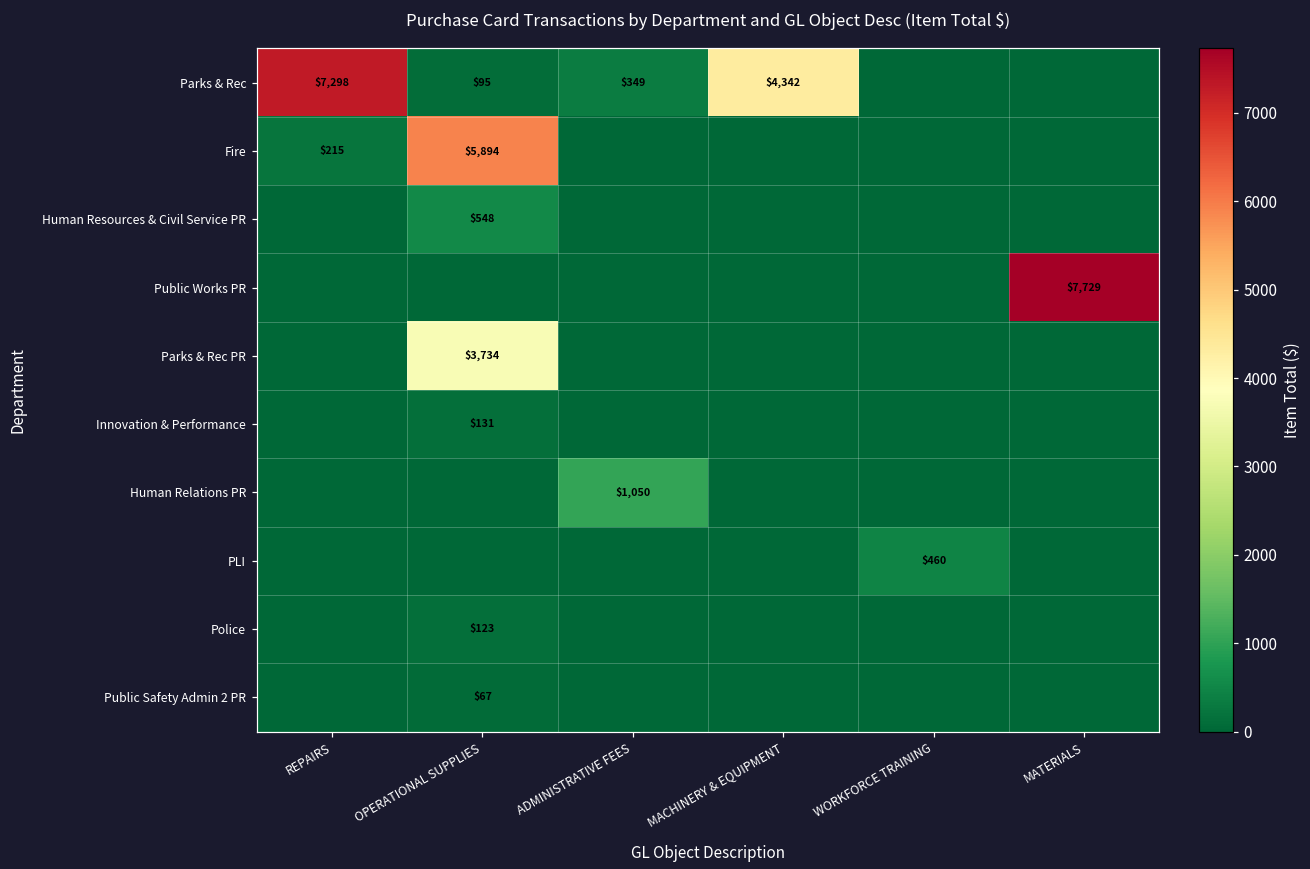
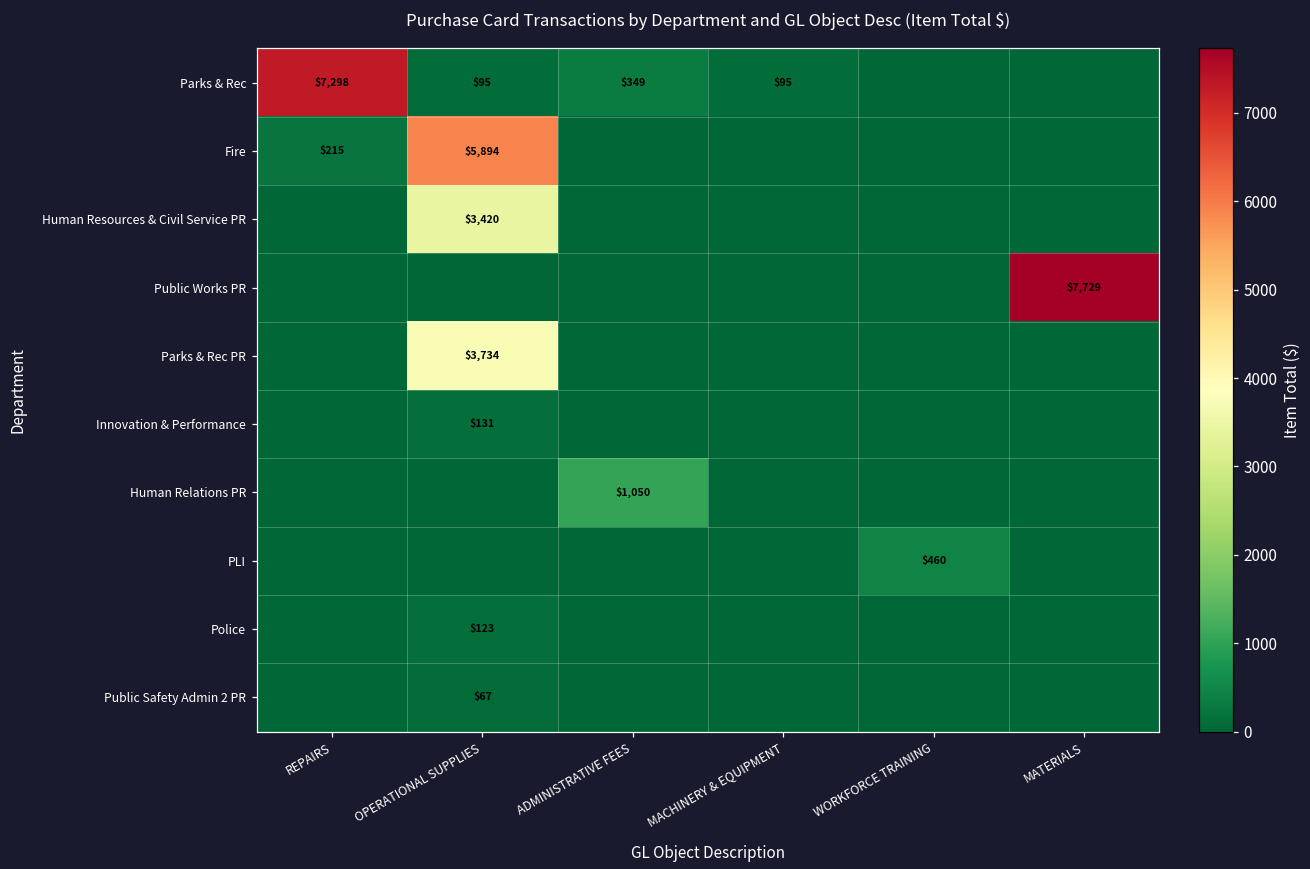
  {
    "Parks & Rec": {
      "REPAIRS": "$7,298",
      "OPERATIONAL SUPPLIES": "$95",
      "ADMINISTRATIVE FEES": "$349",
-     "MACHINERY & EQUIPMENT": "$4,342"
+     "MACHINERY & EQUIPMENT": "$95"
    },
    "Fire": {
      "REPAIRS": "$215",
      "OPERATIONAL SUPPLIES": "$5,894"
    },
    "Human Resources & Civil Service PR": {
-     "OPERATIONAL SUPPLIES": "$548"
+     "OPERATIONAL SUPPLIES": "$3,420"
    },
    "Public Works PR": {
      "MATERIALS": "$7,729"
    },
    "Parks & Rec PR": {
      "OPERATIONAL SUPPLIES": "$3,734"
    },
    "Innovation & Performance": {
      "OPERATIONAL SUPPLIES": "$131"
    },
    "Human Relations PR": {
      "ADMINISTRATIVE FEES": "$1,050"
    },
    "PLI": {
      "WORKFORCE TRAINING": "$460"
    },
    "Police": {
      "OPERATIONAL SUPPLIES": "$123"
    },
    "Public Safety Admin 2 PR": {
      "OPERATIONAL SUPPLIES": "$67"
    }
  }
